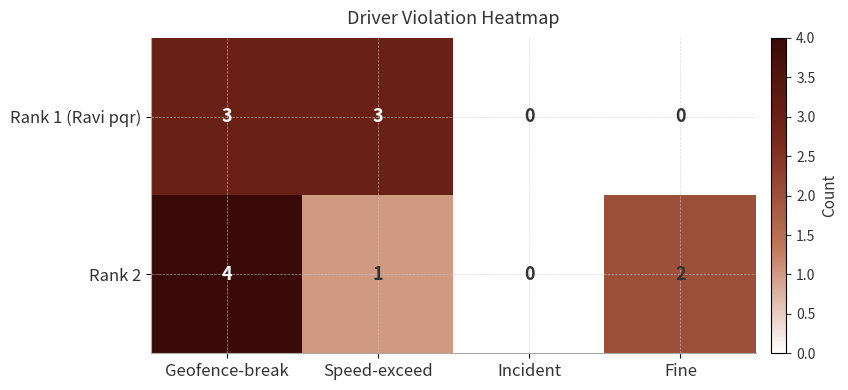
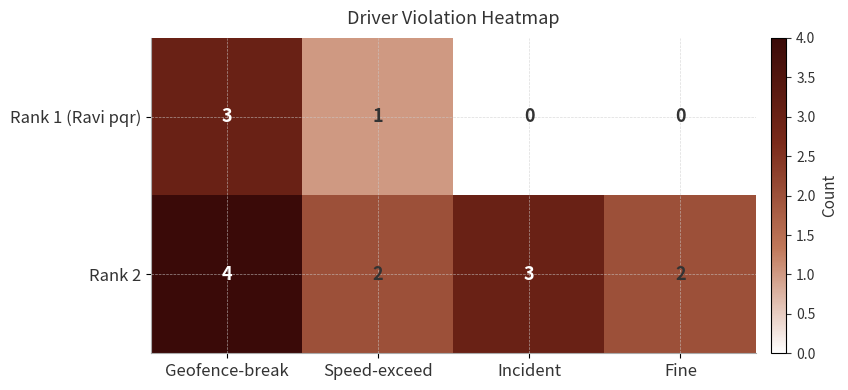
  {
    "Rank 1 (Ravi pqr)": {
      "Geofence-break": 3,
-     "Speed-exceed": 3,
+     "Speed-exceed": 1,
      "Incident": 0,
      "Fine": 0
    },
    "Rank 2": {
      "Geofence-break": 4,
-     "Speed-exceed": 1,
-     "Incident": 0,
+     "Speed-exceed": 2,
+     "Incident": 3,
      "Fine": 2
    }
  }
